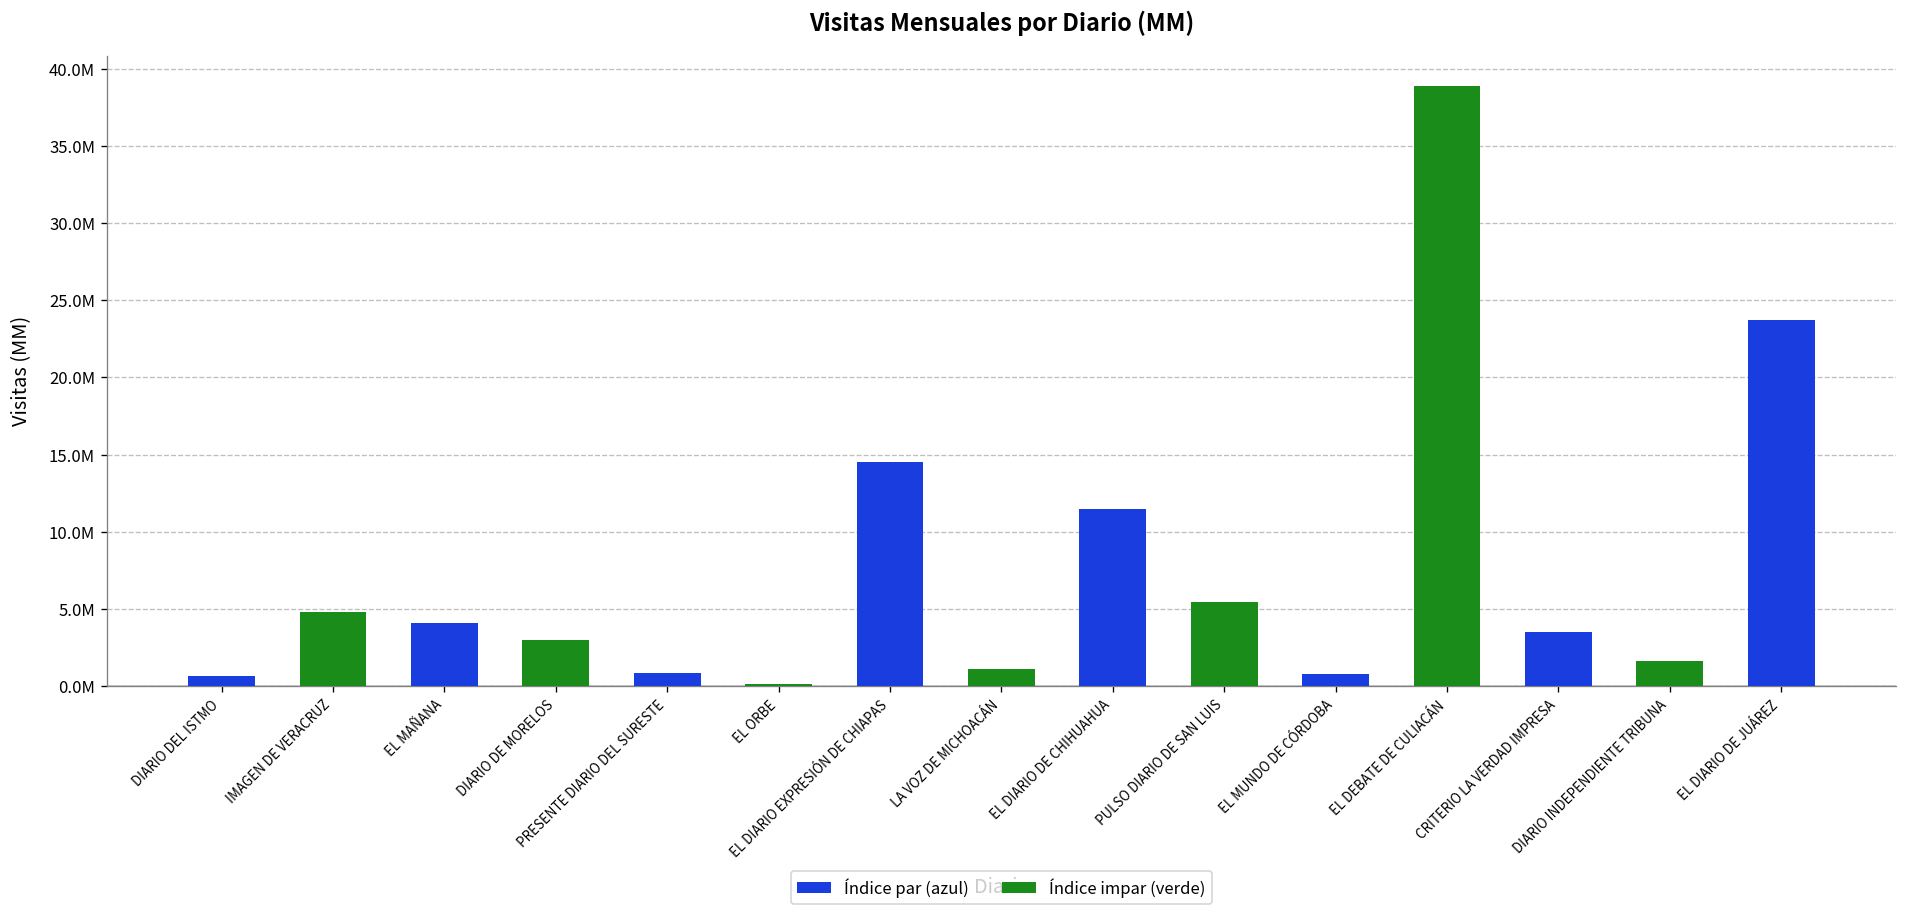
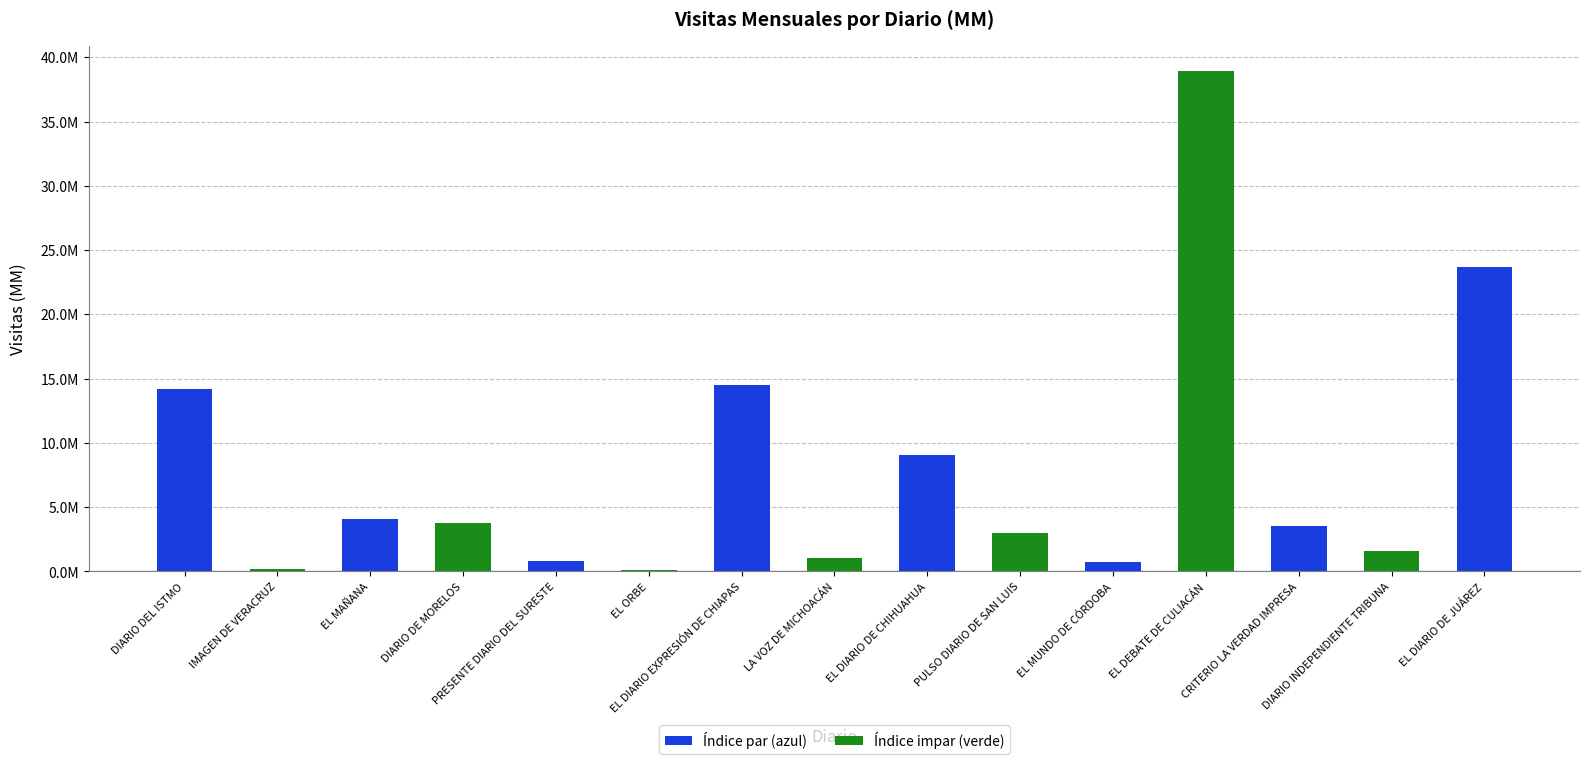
  {
-   "DIARIO DEL ISTMO": 600000,
-   "IMAGEN DE VERACRUZ": 4800000,
+   "DIARIO DEL ISTMO": 14200000,
+   "IMAGEN DE VERACRUZ": 200000,
    "EL MAÑANA": 4100000,
-   "DIARIO DE MORELOS": 3000000,
+   "DIARIO DE MORELOS": 3800000,
    "PRESENTE DIARIO DEL SURESTE": 800000,
    "EL DIARIO EXPRESIÓN DE CHIAPAS": 14500000,
    "LA VOZ DE MICHOACÁN": 1100000,
-   "EL DIARIO DE CHIHUAHUA": 11500000,
-   "PULSO DIARIO DE SAN LUIS": 5400000,
+   "EL DIARIO DE CHIHUAHUA": 9000000,
+   "PULSO DIARIO DE SAN LUIS": 3000000,
    "EL MUNDO DE CÓRDOBA": 700000,
    "EL DEBATE DE CULIACÁN": 38900000,
    "CRITERIO LA VERDAD IMPRESA": 3500000,
    "DIARIO INDEPENDIENTE TRIBUNA": 1600000,
    "EL DIARIO DE JUÁREZ": 23700000
  }
